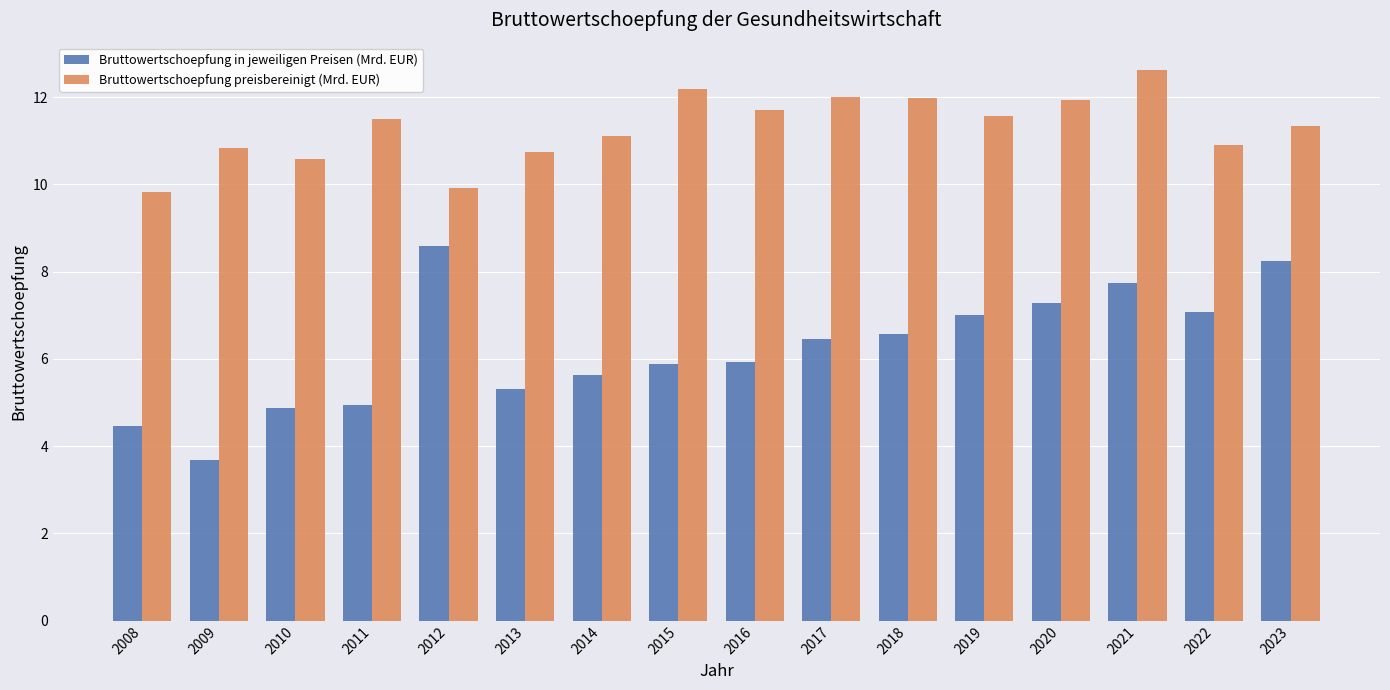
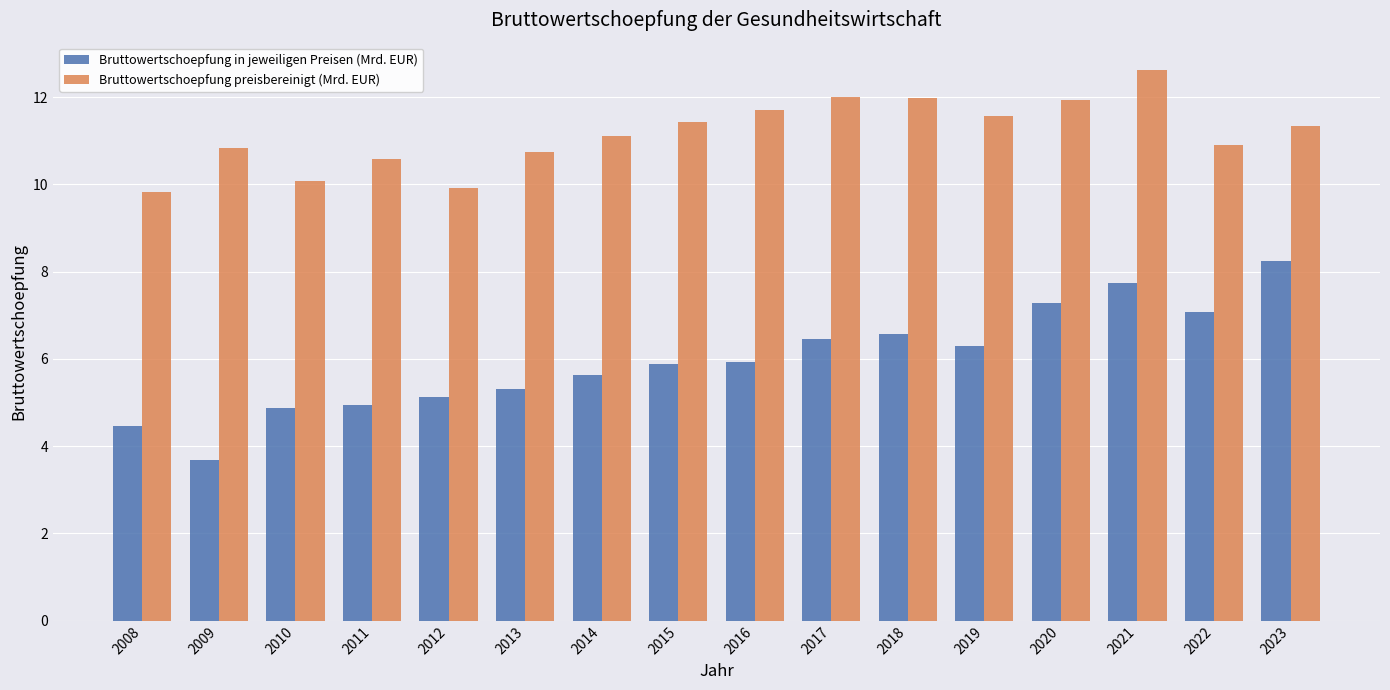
  {
    "Bruttowertschoepfung in jeweiligen Preisen (Mrd. EUR)": {
      "2008": 4.5,
      "2009": 3.7,
      "2010": 4.9,
      "2011": 4.9,
-     "2012": 8.6,
+     "2012": 5.1,
      "2013": 5.3,
      "2014": 5.6,
      "2015": 5.9,
      "2016": 5.9,
      "2017": 6.5,
      "2018": 6.6,
-     "2019": 7.0,
+     "2019": 6.3,
      "2020": 7.3,
      "2021": 7.7,
      "2022": 7.1,
      "2023": 8.2
    },
    "Bruttowertschoepfung preisbereinigt (Mrd. EUR)": {
      "2008": 9.8,
      "2009": 10.8,
-     "2010": 10.6,
-     "2011": 11.5,
+     "2010": 10.1,
+     "2011": 10.6,
      "2012": 9.9,
      "2013": 10.7,
      "2014": 11.1,
-     "2015": 12.2,
+     "2015": 11.4,
      "2016": 11.7,
      "2017": 12.0,
      "2018": 12.0,
      "2019": 11.6,
      "2020": 11.9,
      "2021": 12.6,
      "2022": 10.9,
      "2023": 11.3
    }
  }
